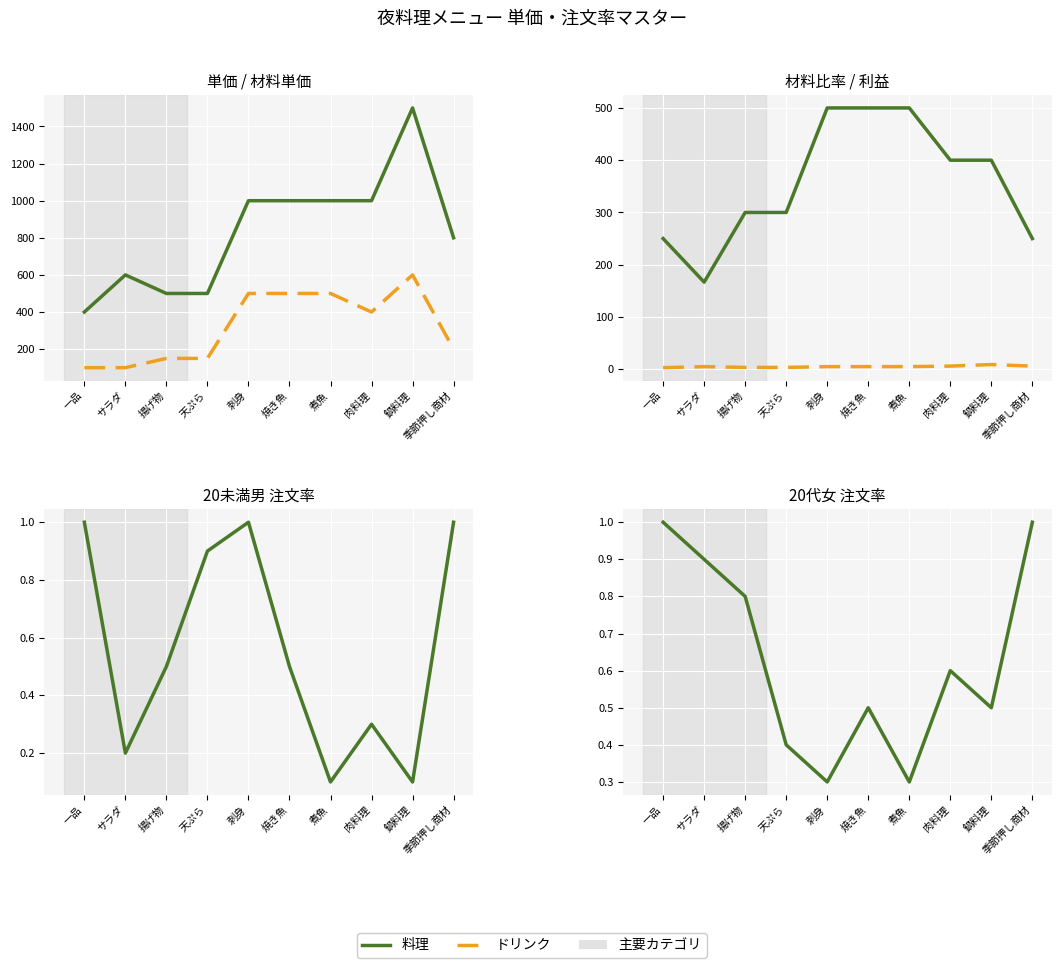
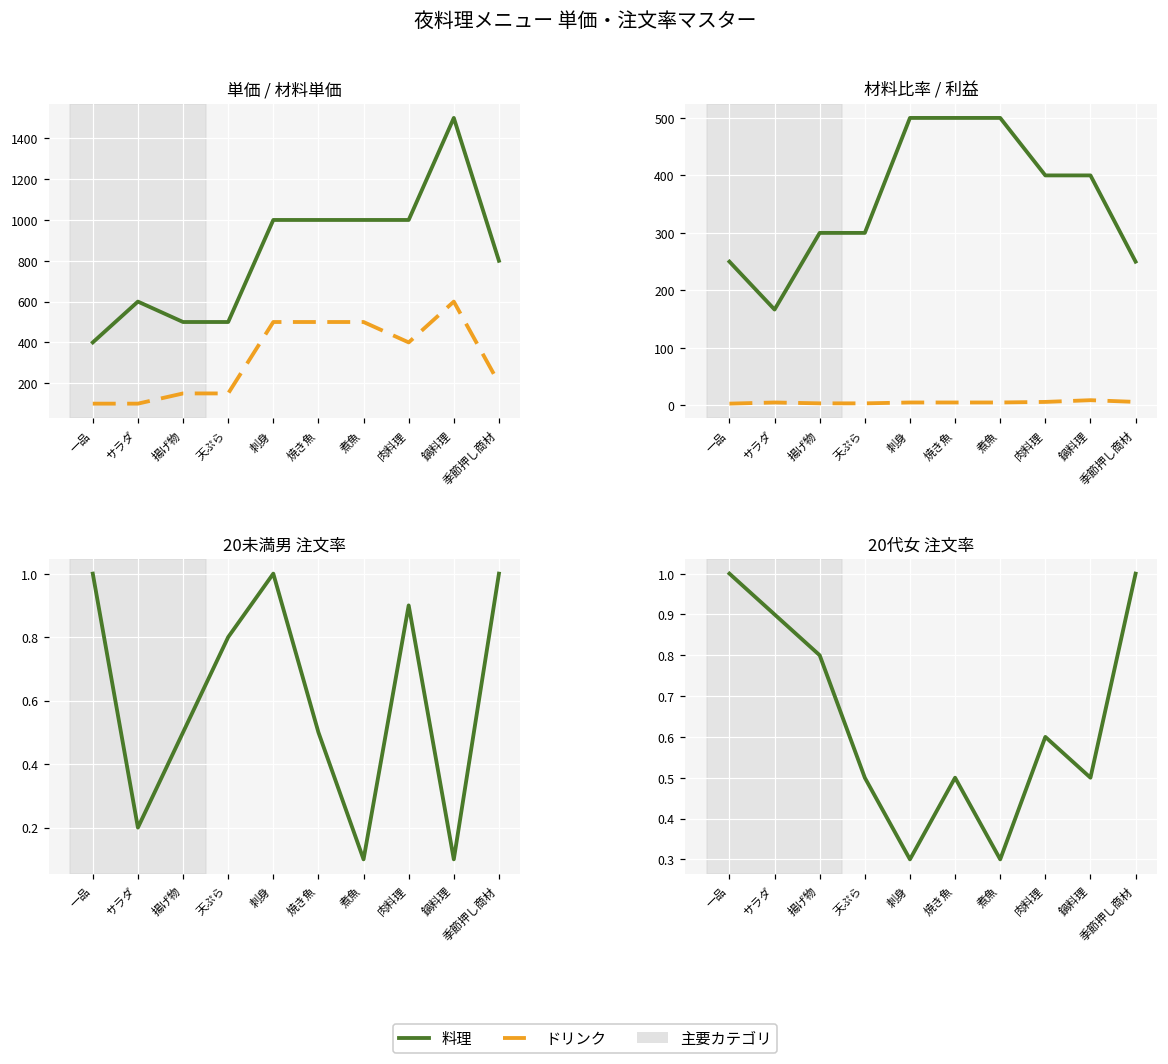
  {
    "20未満男 注文率": {
      "一品": 1.0,
      "サラダ": 0.2,
      "揚げ物": 0.5,
-     "天ぷら": 0.9,
+     "天ぷら": 0.8,
      "刺身": 1.0,
      "焼き魚": 0.5,
      "煮魚": 0.1,
-     "肉料理": 0.3,
+     "肉料理": 0.9,
      "鍋料理": 0.1,
      "季節押し商材": 1.0
    },
    "20代女 注文率": {
      "一品": 1.0,
      "サラダ": 0.9,
      "揚げ物": 0.8,
-     "天ぷら": 0.4,
+     "天ぷら": 0.5,
      "刺身": 0.3,
      "焼き魚": 0.5,
      "煮魚": 0.3,
      "肉料理": 0.6,
      "鍋料理": 0.5,
      "季節押し商材": 1.0
    }
  }
